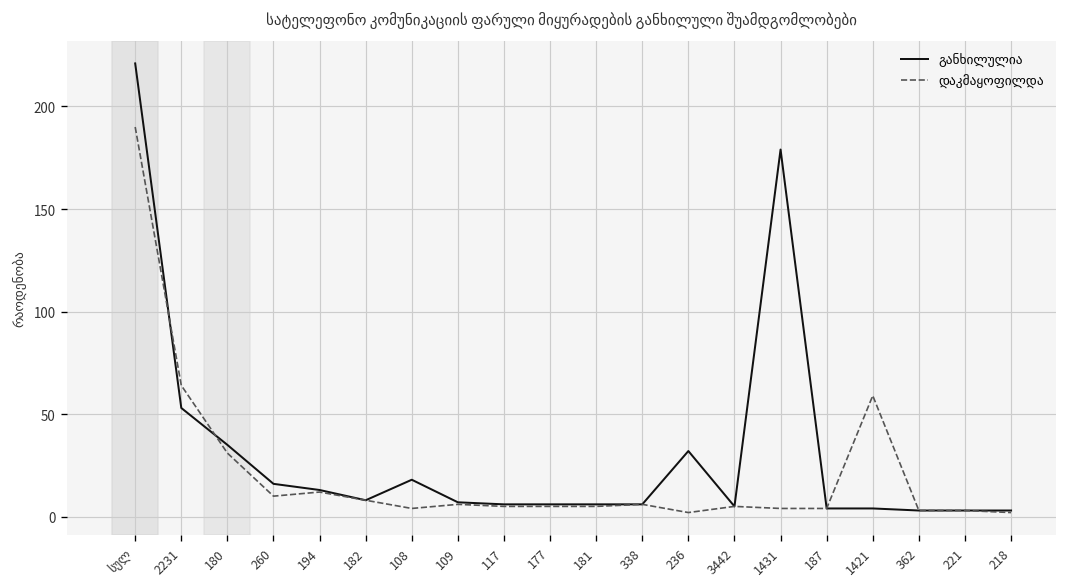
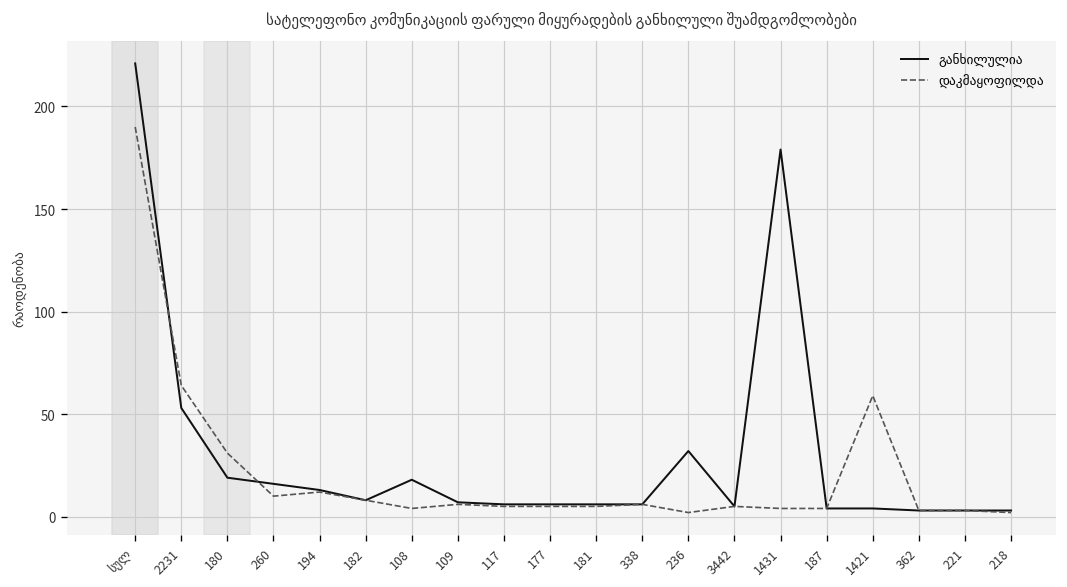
  {
    "განხილულია": {
      "სულ": 221,
      "2231": 53,
-     "180": 35,
+     "180": 19,
      "260": 16,
      "108": 18,
      "236": 32,
      "1431": 179,
      "1421": 4
    },
    "დაკმაყოფილდა": {
      "სულ": 190,
      "2231": 64,
      "180": 31,
      "260": 10,
      "108": 4,
      "236": 2,
      "1431": 4,
      "1421": 59
    }
  }
